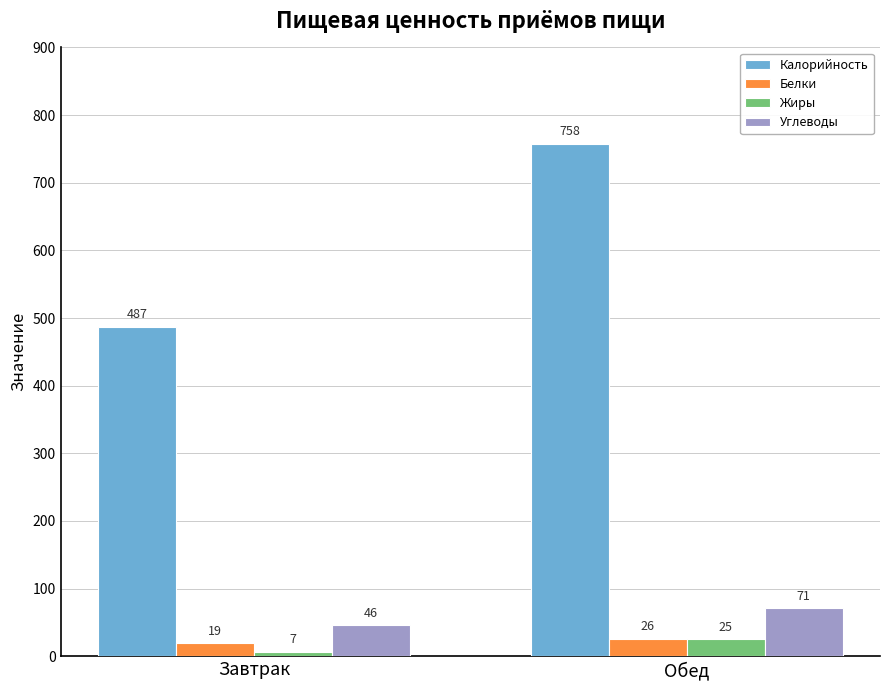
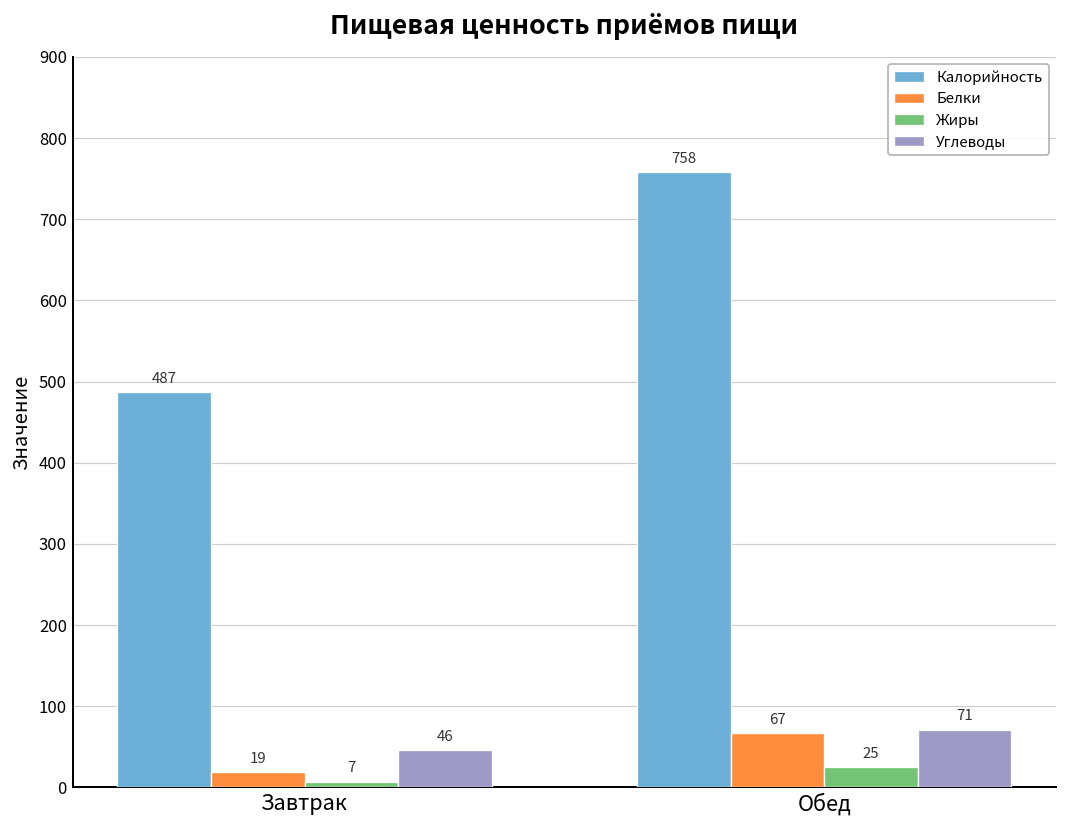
  {
    "Белки": {
      "Завтрак": 19,
-     "Обед": 26
+     "Обед": 67
    },
    "Жиры": {
      "Завтрак": 7,
      "Обед": 25
    }
  }
